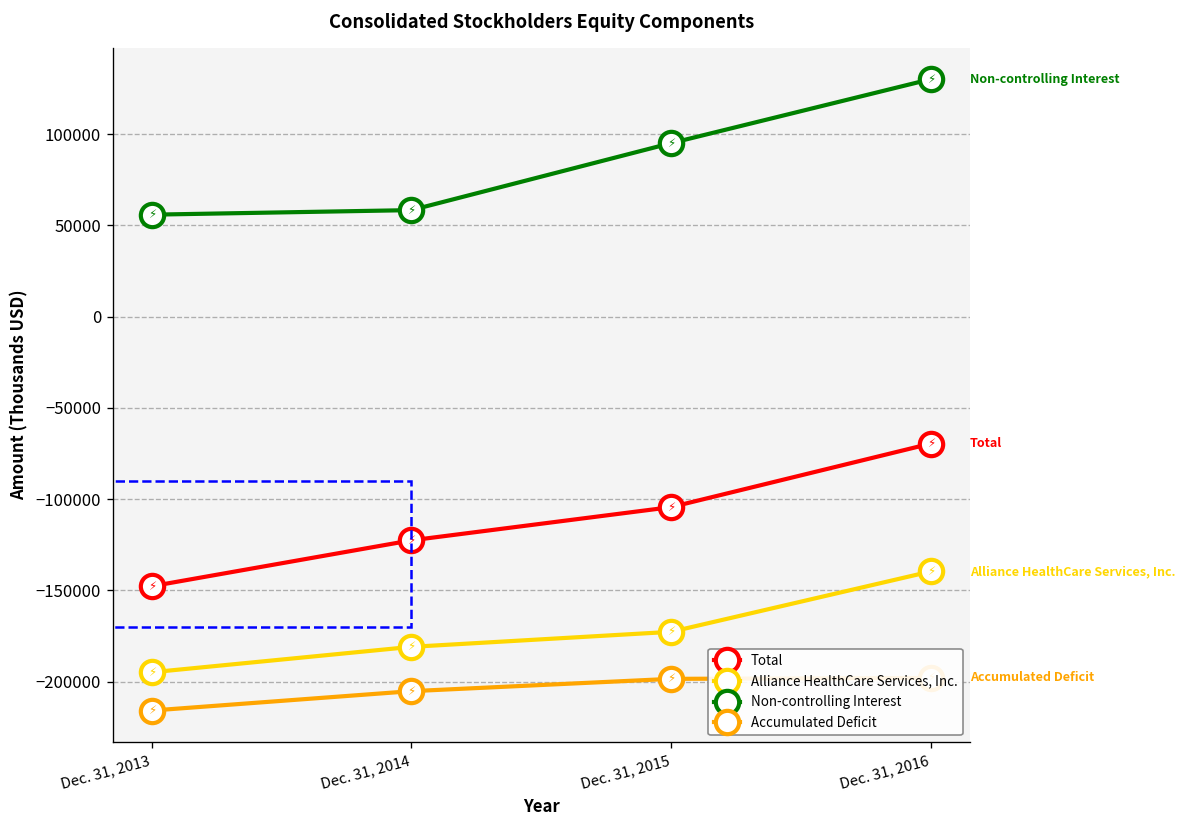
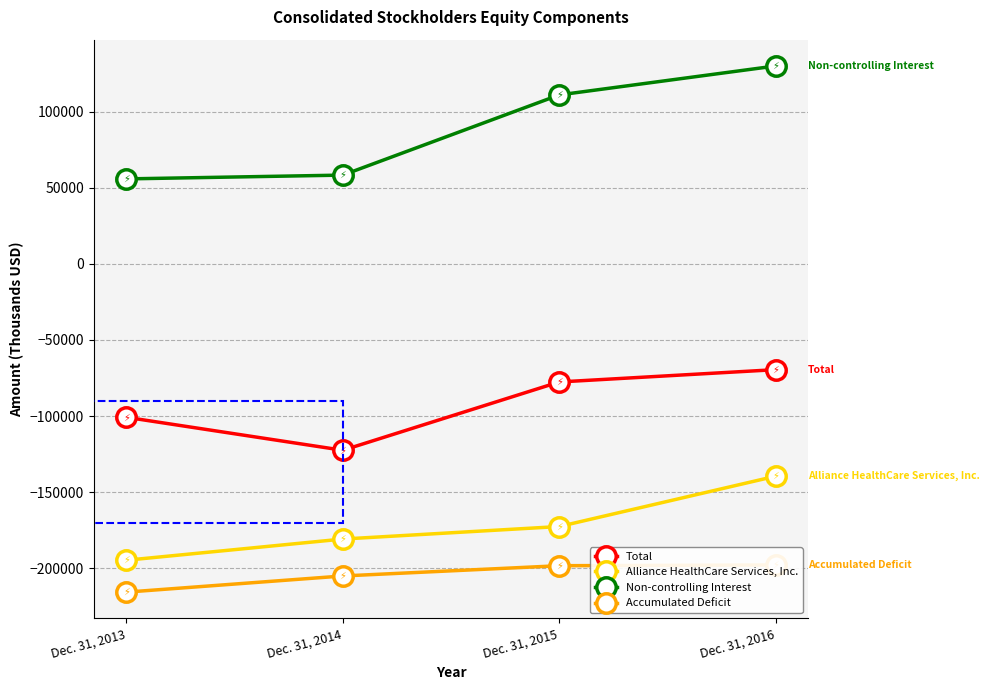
  {
    "Total": {
-     "Dec. 31, 2013": -148000,
+     "Dec. 31, 2013": -101000,
      "Dec. 31, 2014": -123000,
-     "Dec. 31, 2015": -104000,
+     "Dec. 31, 2015": -78000,
      "Dec. 31, 2016": -70000
    },
    "Non-controlling Interest": {
      "Dec. 31, 2013": 56000,
      "Dec. 31, 2014": 58000,
-     "Dec. 31, 2015": 95000,
+     "Dec. 31, 2015": 111000,
      "Dec. 31, 2016": 130000
    }
  }
